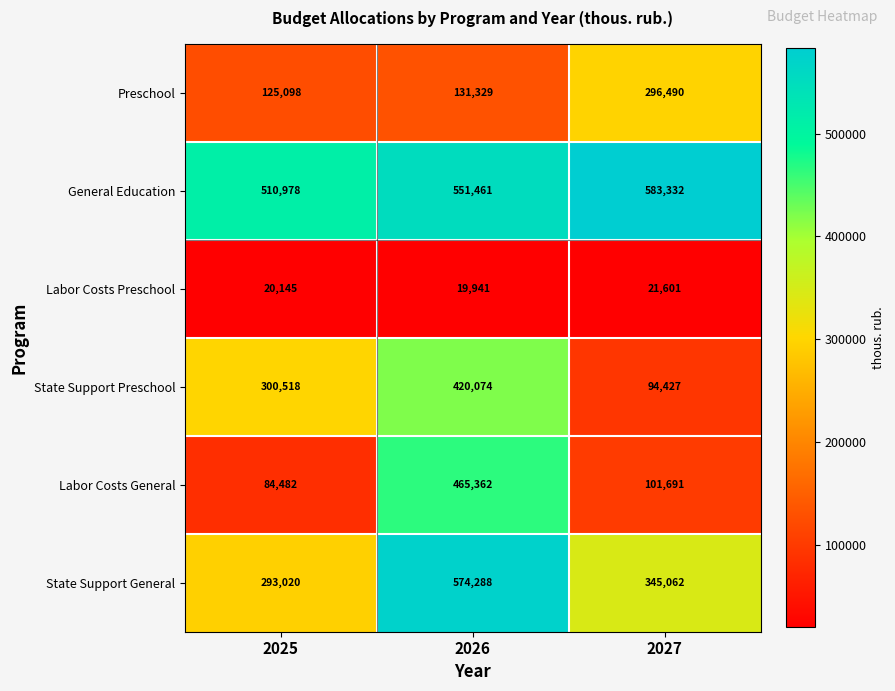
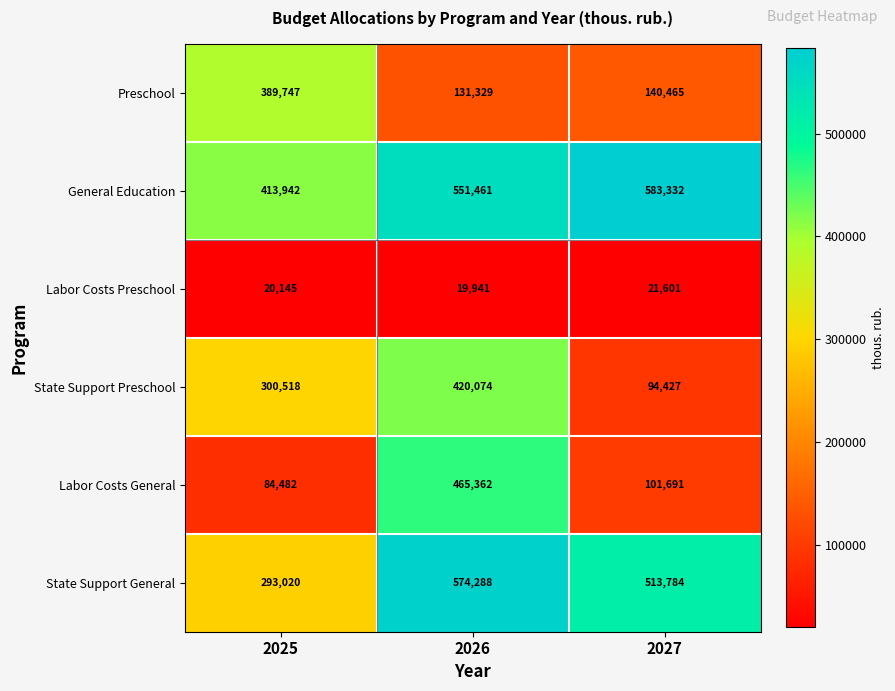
  {
    "Preschool": {
-     "2025": "125,098",
+     "2025": "389,747",
      "2026": "131,329",
-     "2027": "296,490"
+     "2027": "140,465"
    },
    "General Education": {
-     "2025": "510,978",
+     "2025": "413,942",
      "2026": "551,461",
      "2027": "583,332"
    },
    "Labor Costs Preschool": {
      "2025": "20,145",
      "2026": "19,941",
      "2027": "21,601"
    },
    "State Support Preschool": {
      "2025": "300,518",
      "2026": "420,074",
      "2027": "94,427"
    },
    "Labor Costs General": {
      "2025": "84,482",
      "2026": "465,362",
      "2027": "101,691"
    },
    "State Support General": {
      "2025": "293,020",
      "2026": "574,288",
-     "2027": "345,062"
+     "2027": "513,784"
    }
  }
